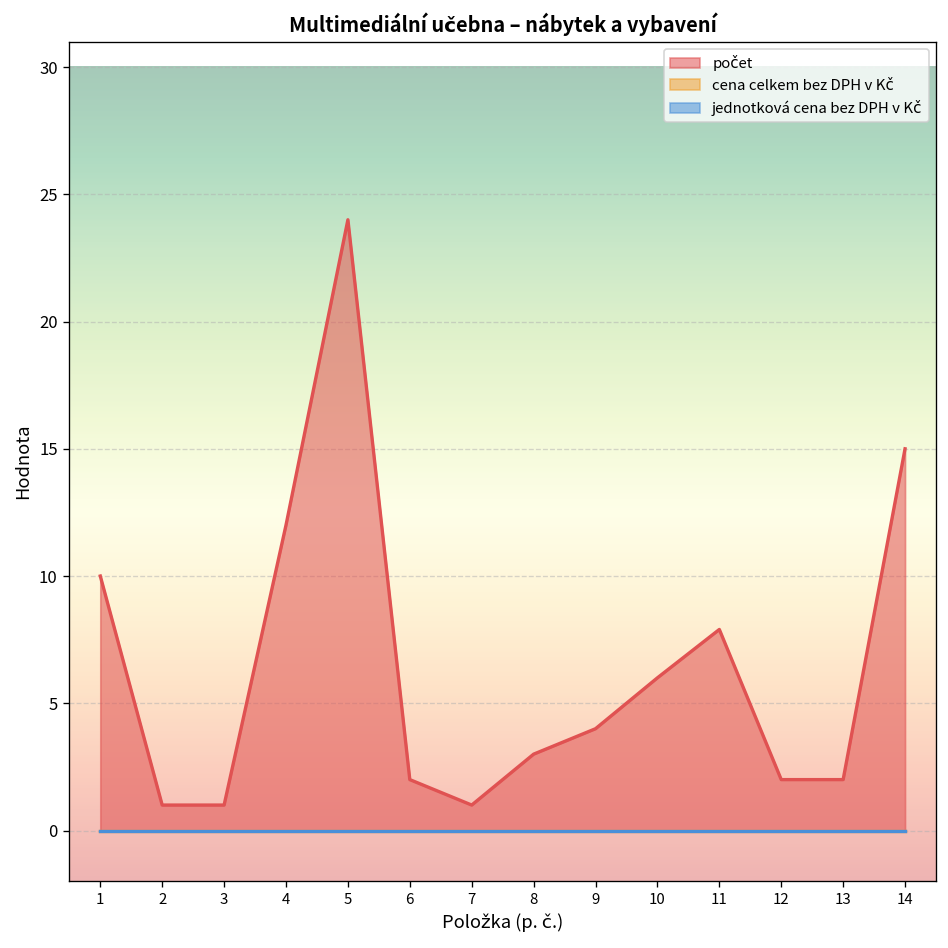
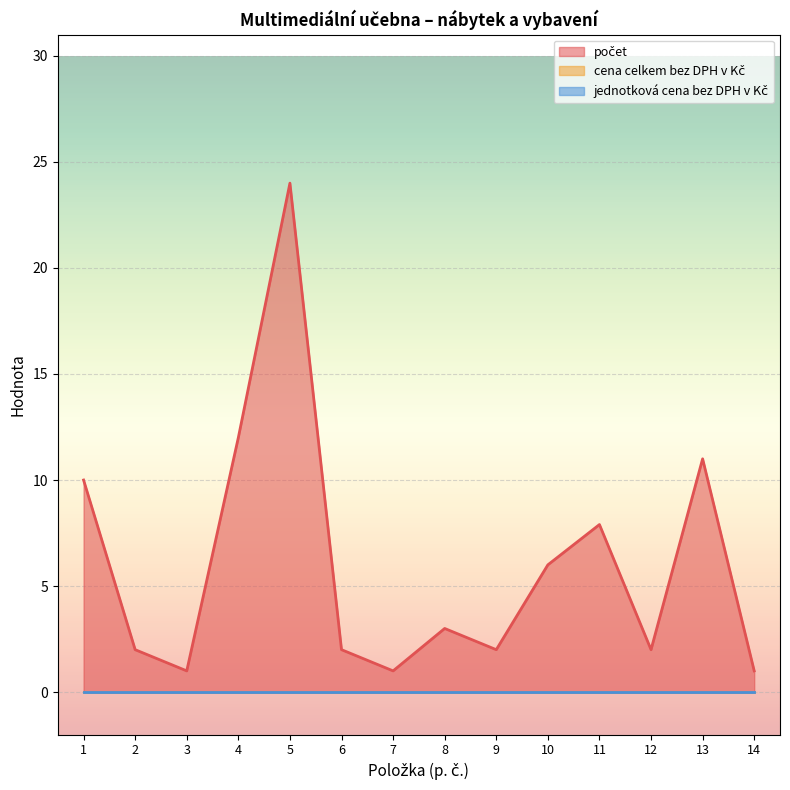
  {
    "počet": {
      "1": 10,
-     "2": 1,
+     "2": 2,
      "3": 1,
      "4": 12,
      "5": 24,
      "6": 2,
      "7": 1,
      "8": 3,
-     "9": 4,
+     "9": 2,
      "10": 6,
      "11": 8,
      "12": 2,
-     "13": 2,
-     "14": 15
+     "13": 11,
+     "14": 1
    },
    "jednotková cena bez DPH v Kč": {
      "1": 0,
      "2": 0,
      "3": 0,
      "4": 0,
      "5": 0,
      "6": 0,
      "7": 0,
      "8": 0,
      "9": 0,
      "10": 0,
      "11": 0,
      "12": 0,
      "13": 0,
      "14": 0
    }
  }
